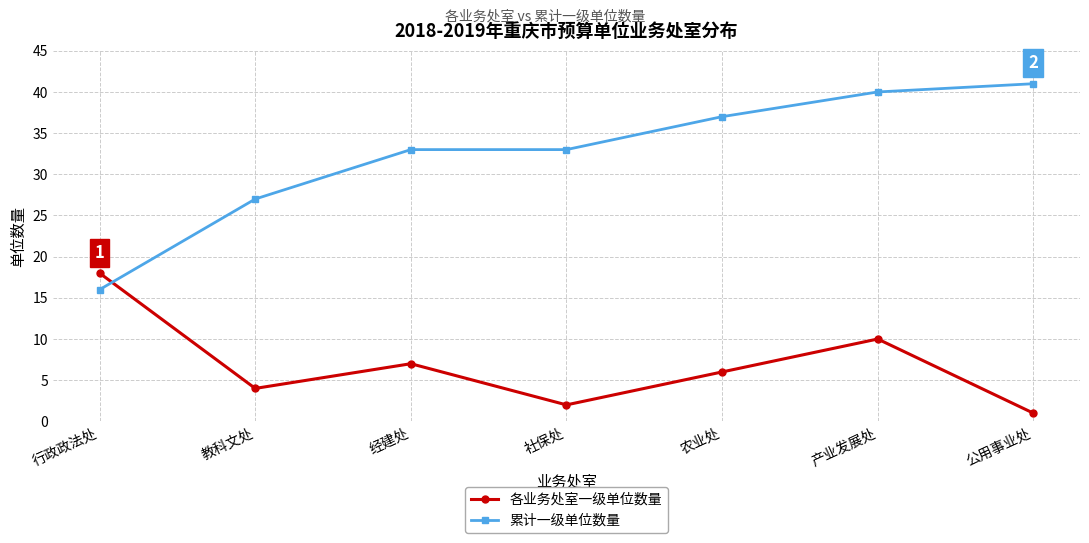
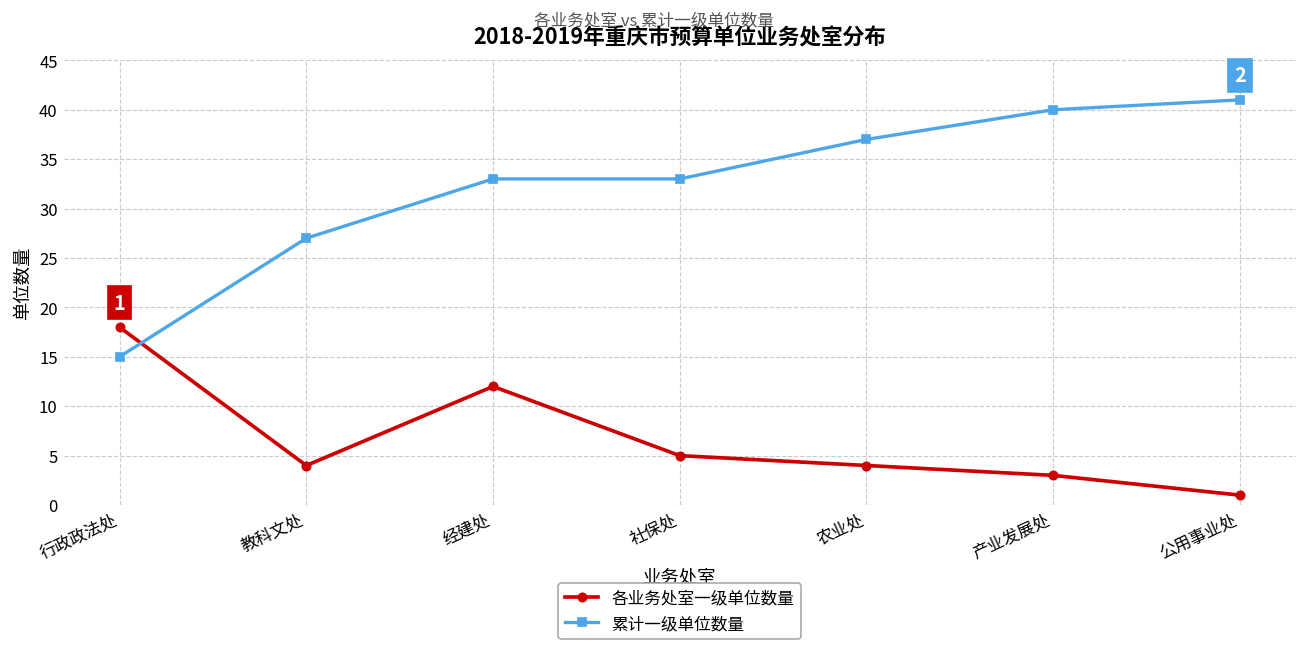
  {
    "各业务处室一级单位数量": {
      "教科文处": 4,
-     "经建处": 7,
-     "社保处": 2,
-     "农业处": 6,
-     "产业发展处": 10,
+     "经建处": 12,
+     "社保处": 5,
+     "农业处": 4,
+     "产业发展处": 3,
      "公用事业处": 1
    },
    "累计一级单位数量": {
-     "行政政法处": 16,
+     "行政政法处": 15,
      "教科文处": 27,
      "经建处": 33,
      "社保处": 33,
      "农业处": 37,
      "产业发展处": 40
    }
  }
